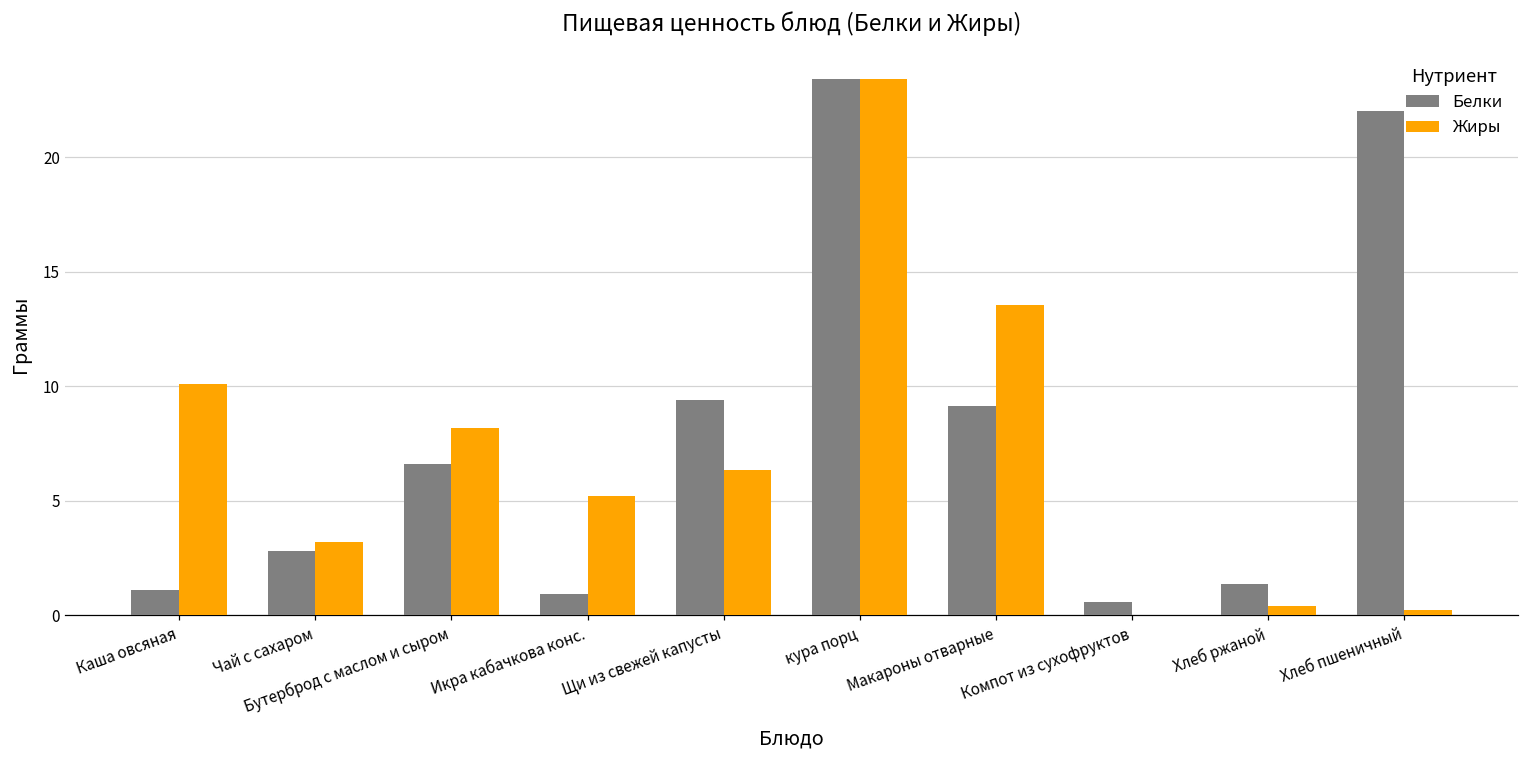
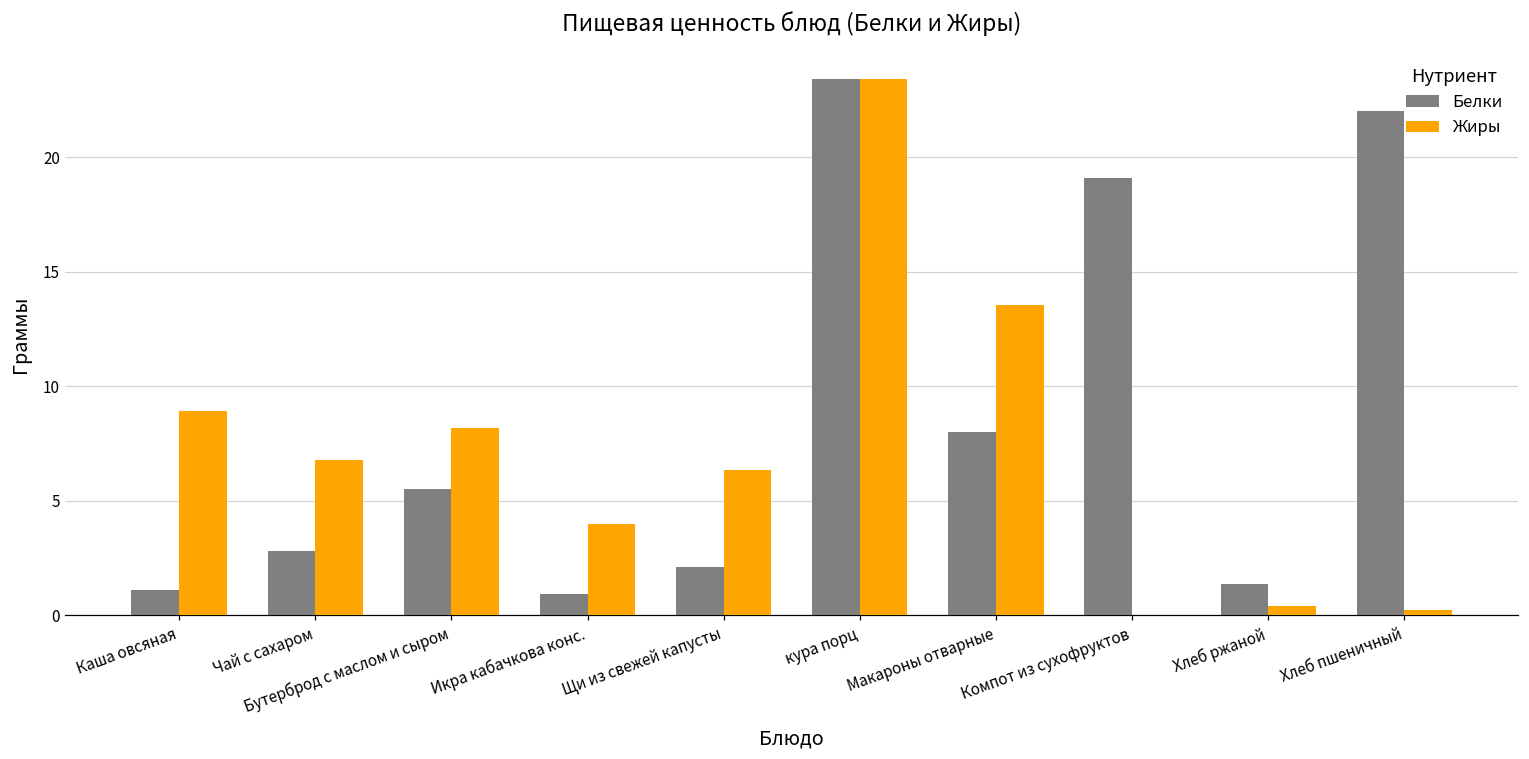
  {
    "Белки": {
      "Каша овсяная": 1.1,
      "Чай с сахаром": 2.8,
-     "Бутерброд с маслом и сыром": 6.6,
+     "Бутерброд с маслом и сыром": 5.5,
      "Икра кабачкова конс.": 0.9,
-     "Щи из свежей капусты": 9.4,
+     "Щи из свежей капусты": 2.1,
      "кура порц": 23.4,
-     "Макароны отварные": 9.2,
-     "Компот из сухофруктов": 0.6,
+     "Макароны отварные": 8.0,
+     "Компот из сухофруктов": 19.1,
      "Хлеб ржаной": 1.3,
      "Хлеб пшеничный": 22.0
    },
    "Жиры": {
-     "Каша овсяная": 10.1,
-     "Чай с сахаром": 3.2,
+     "Каша овсяная": 8.9,
+     "Чай с сахаром": 6.8,
      "Бутерброд с маслом и сыром": 8.2,
-     "Икра кабачкова конс.": 5.2,
+     "Икра кабачкова конс.": 4.0,
      "Щи из свежей капусты": 6.3,
      "кура порц": 23.4,
      "Макароны отварные": 13.5,
      "Компот из сухофруктов": 0.0,
      "Хлеб ржаной": 0.4,
      "Хлеб пшеничный": 0.2
    }
  }
